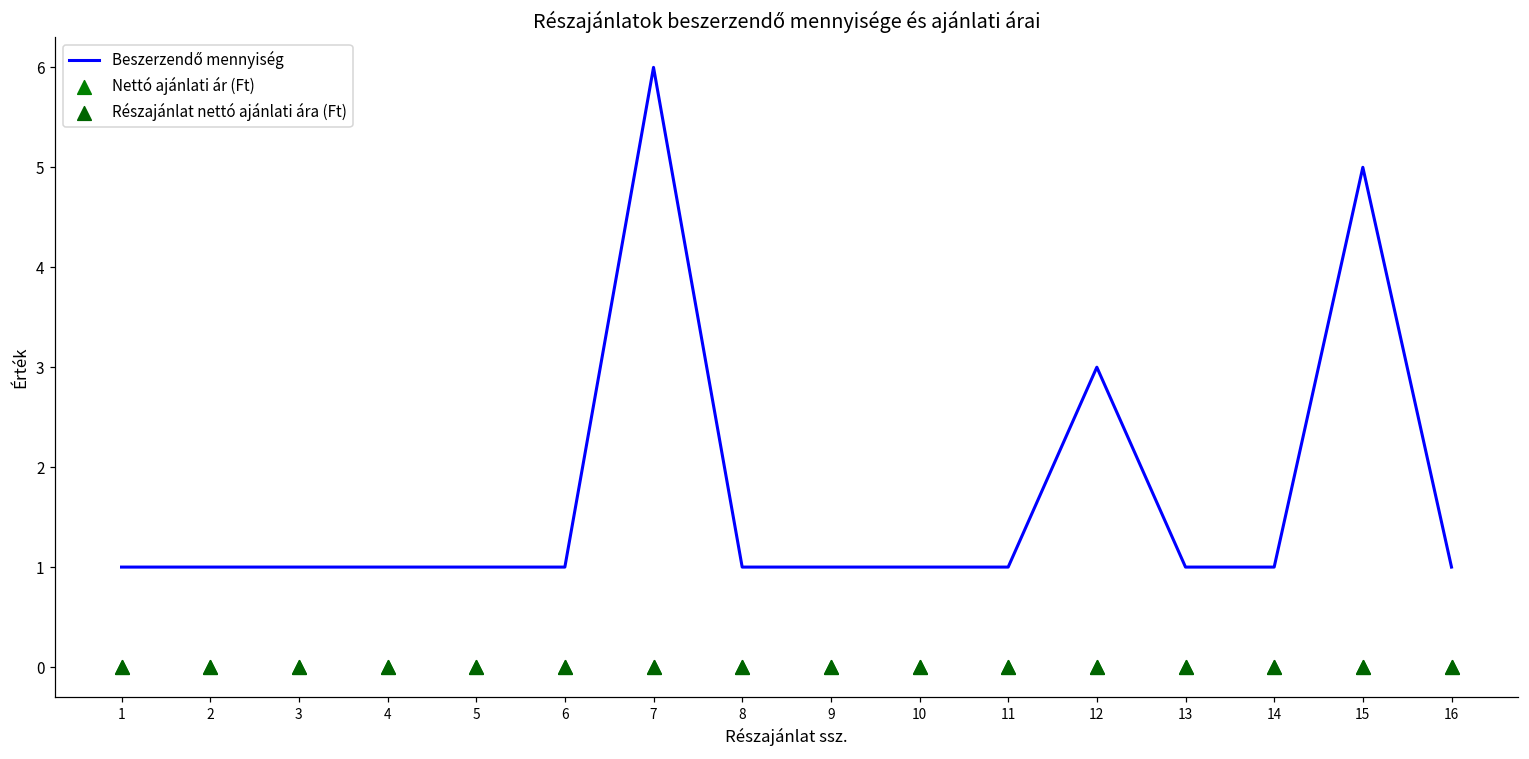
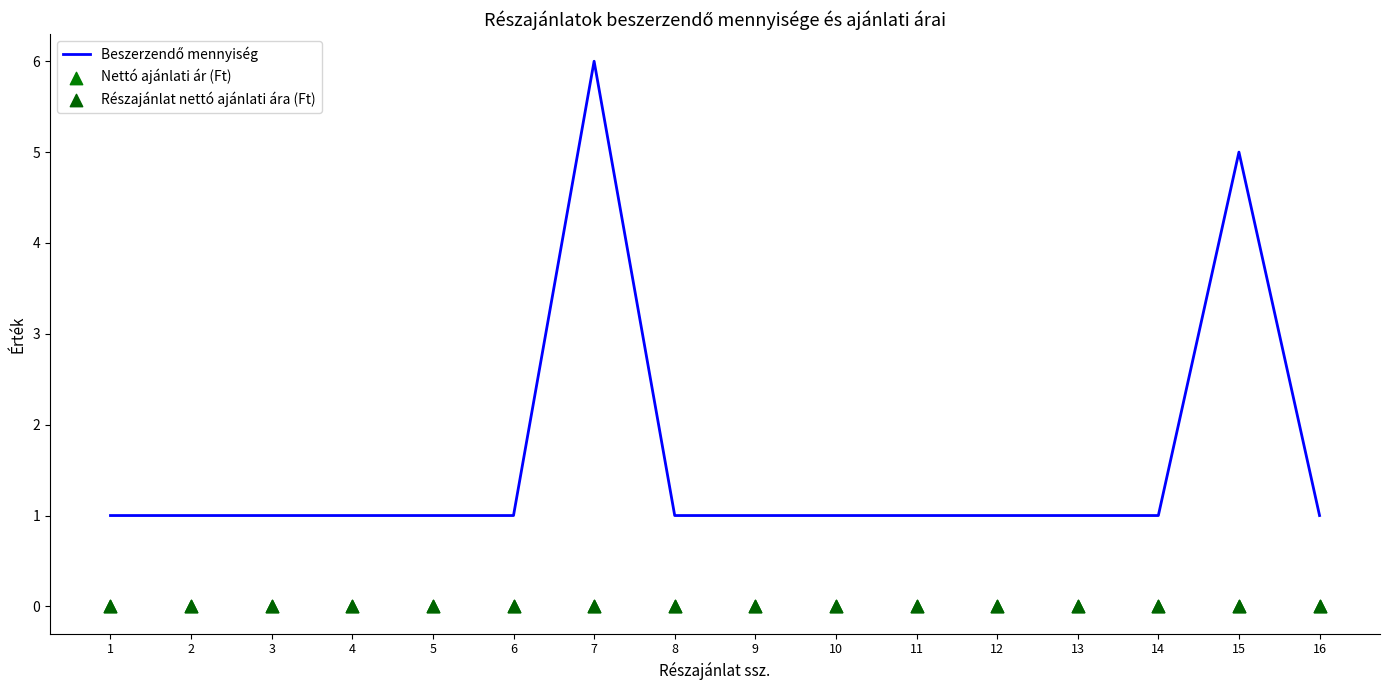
  {
    "Beszerzendő mennyiség": {
      "1": 1,
      "2": 1,
      "3": 1,
      "4": 1,
      "5": 1,
      "6": 1,
      "7": 6,
      "8": 1,
      "9": 1,
      "10": 1,
      "11": 1,
-     "12": 3,
+     "12": 1,
      "13": 1,
      "14": 1,
      "15": 5,
      "16": 1
    }
  }
